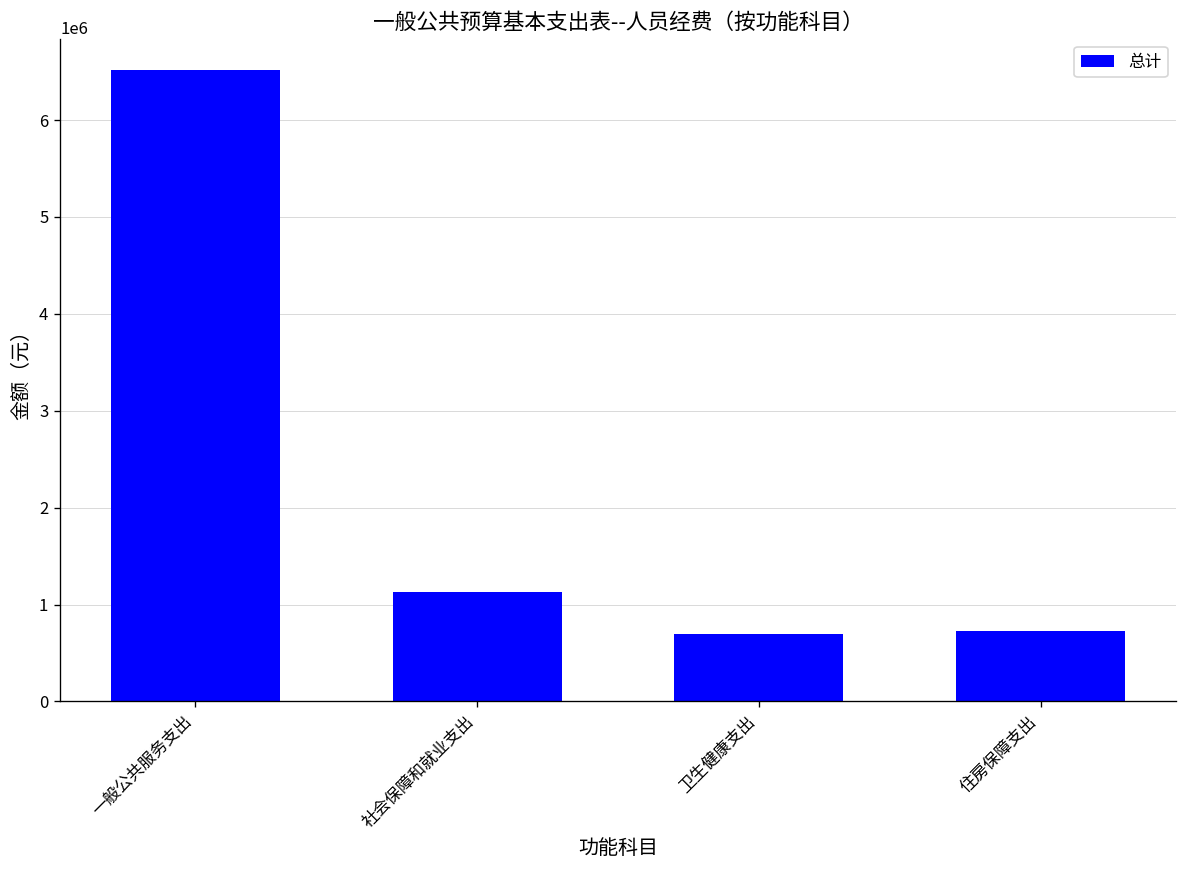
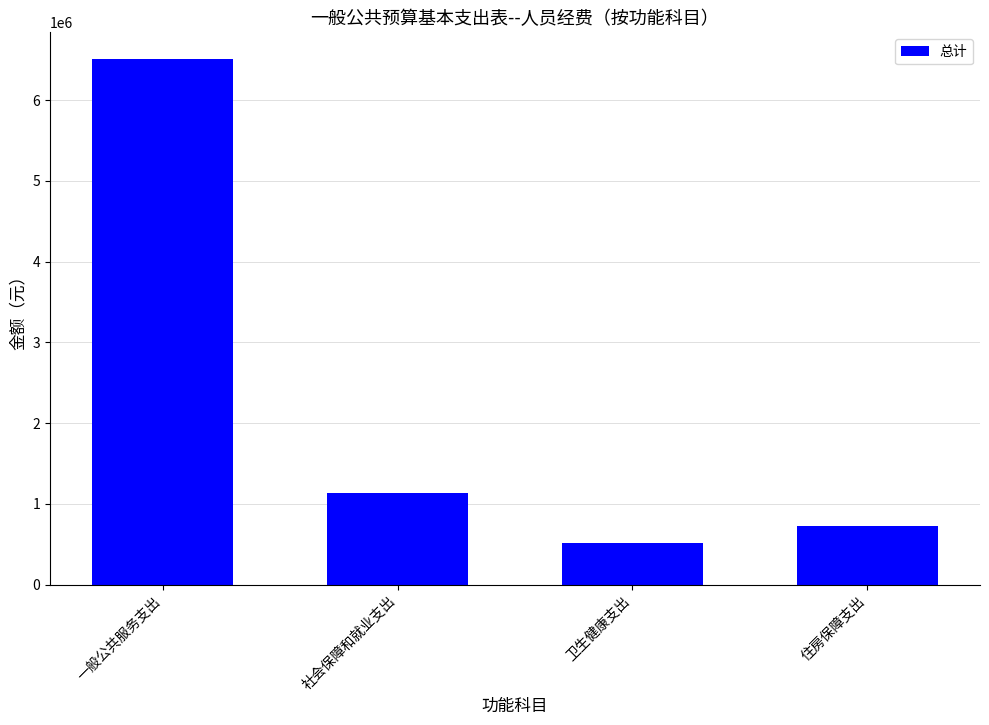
  {
    "一般公共服务支出": 6500000,
    "社会保障和就业支出": 1100000,
-   "卫生健康支出": 700000,
+   "卫生健康支出": 500000,
    "住房保障支出": 700000
  }
